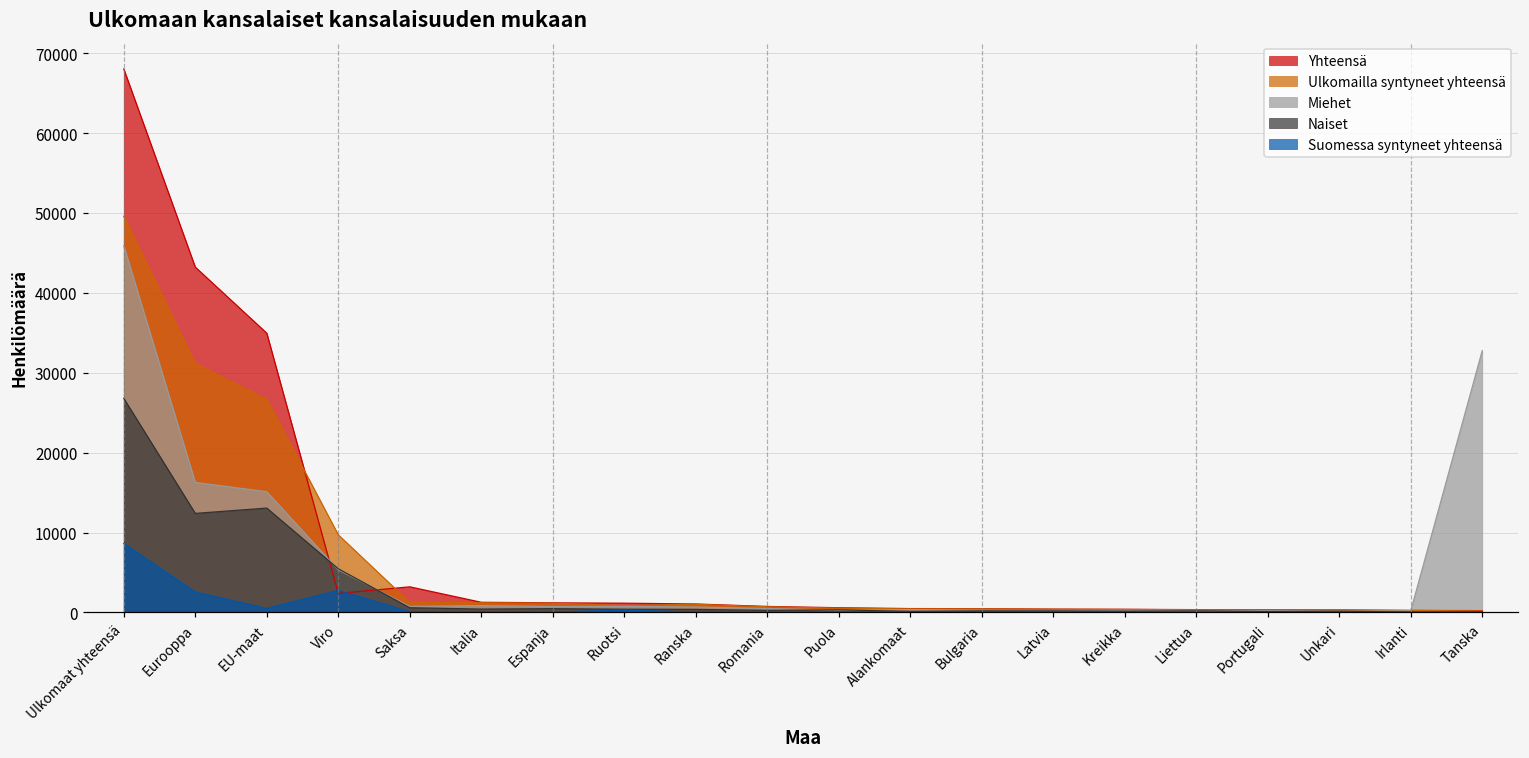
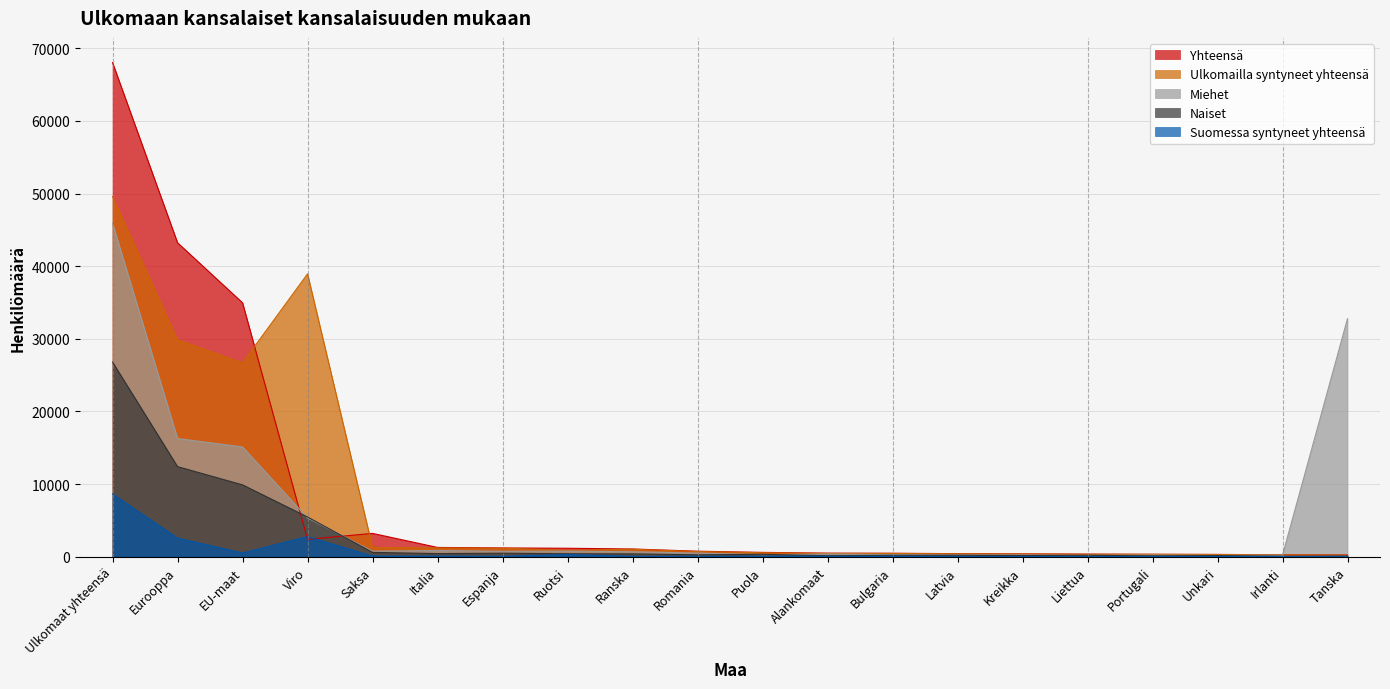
  {
    "Yhteensä": {
      "Ulkomaat yhteensä": 68000,
      "Eurooppa": 43000,
      "EU-maat": 35000,
      "Viro": 2000,
      "Saksa": 3000
    },
    "Ulkomailla syntyneet yhteensä": {
      "Ulkomaat yhteensä": 50000,
-     "Eurooppa": 31000,
+     "Eurooppa": 30000,
      "EU-maat": 27000,
-     "Viro": 10000,
+     "Viro": 39000,
      "Saksa": 1000
    },
    "Miehet": {
      "Ulkomaat yhteensä": 46000,
      "Eurooppa": 16000,
      "EU-maat": 15000,
      "Italia": 1000,
      "Tanska": 33000
    },
    "Naiset": {
      "Ulkomaat yhteensä": 27000,
      "Eurooppa": 12000,
-     "EU-maat": 13000,
+     "EU-maat": 10000,
      "Italia": 0
    },
    "Suomessa syntyneet yhteensä": {
      "Ulkomaat yhteensä": 9000,
      "Eurooppa": 3000,
      "EU-maat": 0,
      "Viro": 3000,
      "Saksa": 0,
      "Italia": 0,
      "Espanja": 0
    }
  }
